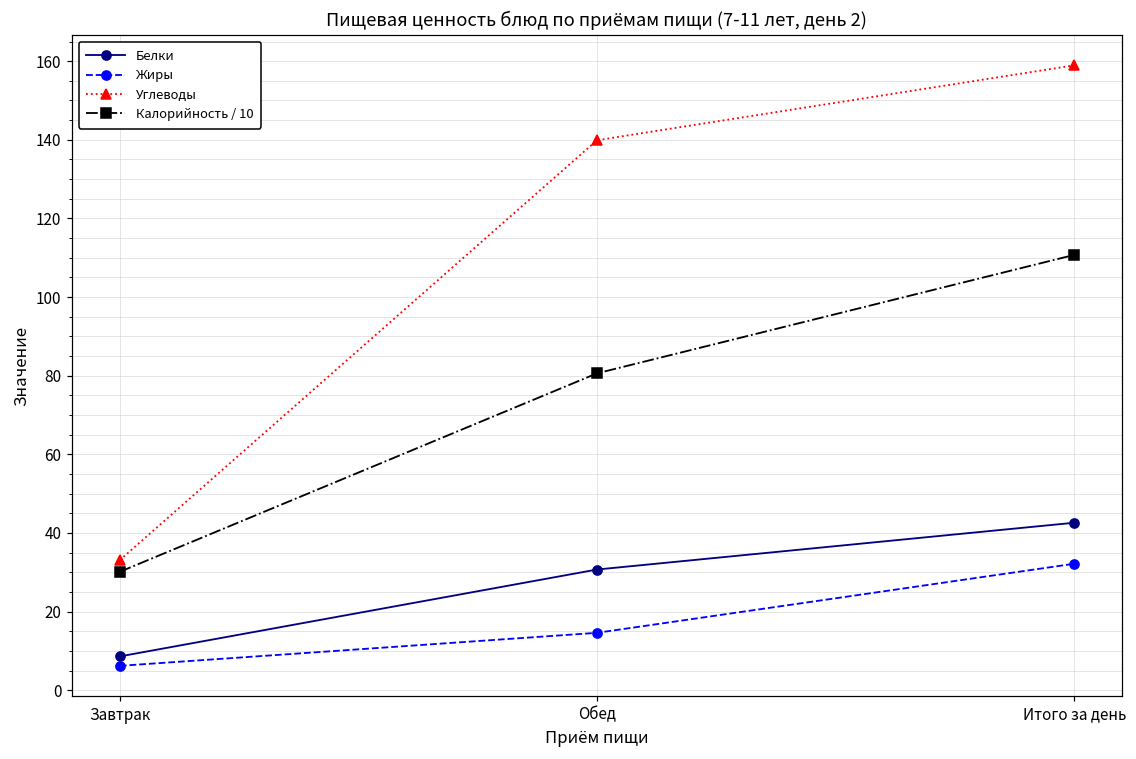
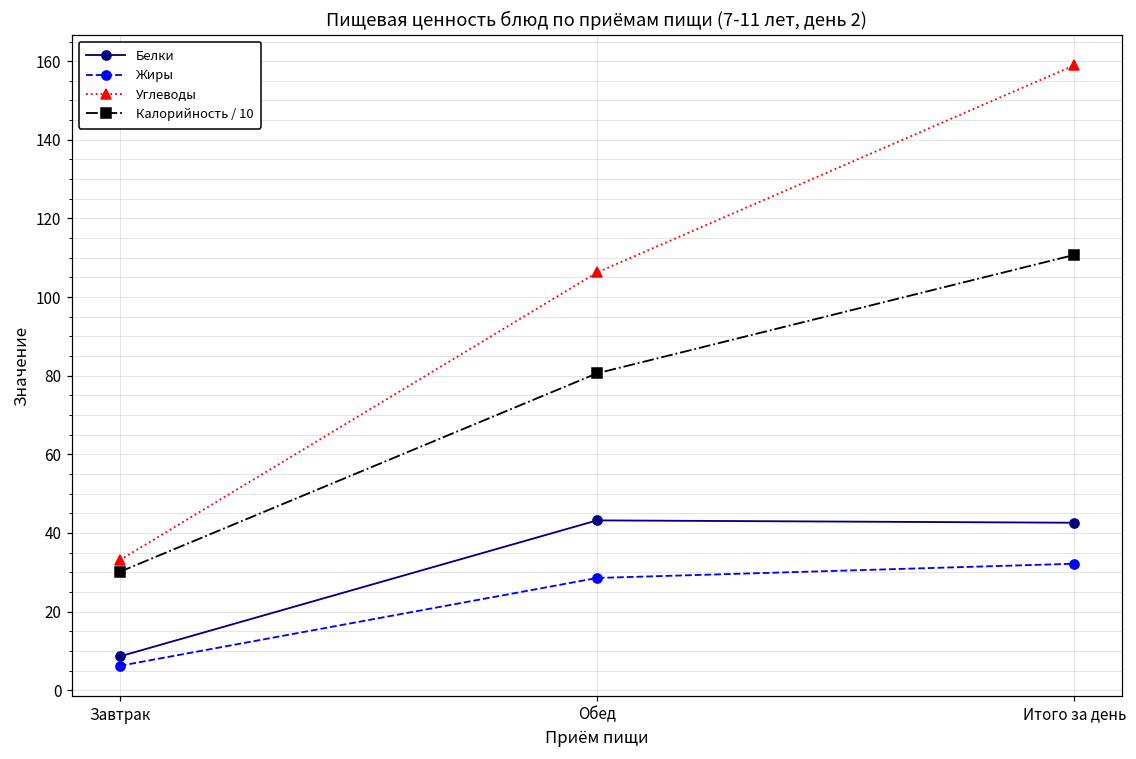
  {
    "Белки": {
      "Завтрак": 9,
-     "Обед": 31,
+     "Обед": 43,
      "Итого за день": 43
    },
    "Жиры": {
      "Завтрак": 6,
-     "Обед": 15,
+     "Обед": 29,
      "Итого за день": 32
    },
    "Углеводы": {
      "Завтрак": 33,
-     "Обед": 140,
+     "Обед": 106,
      "Итого за день": 159
    },
    "Калорийность / 10": {
      "Завтрак": 30,
      "Обед": 81,
      "Итого за день": 111
    }
  }
